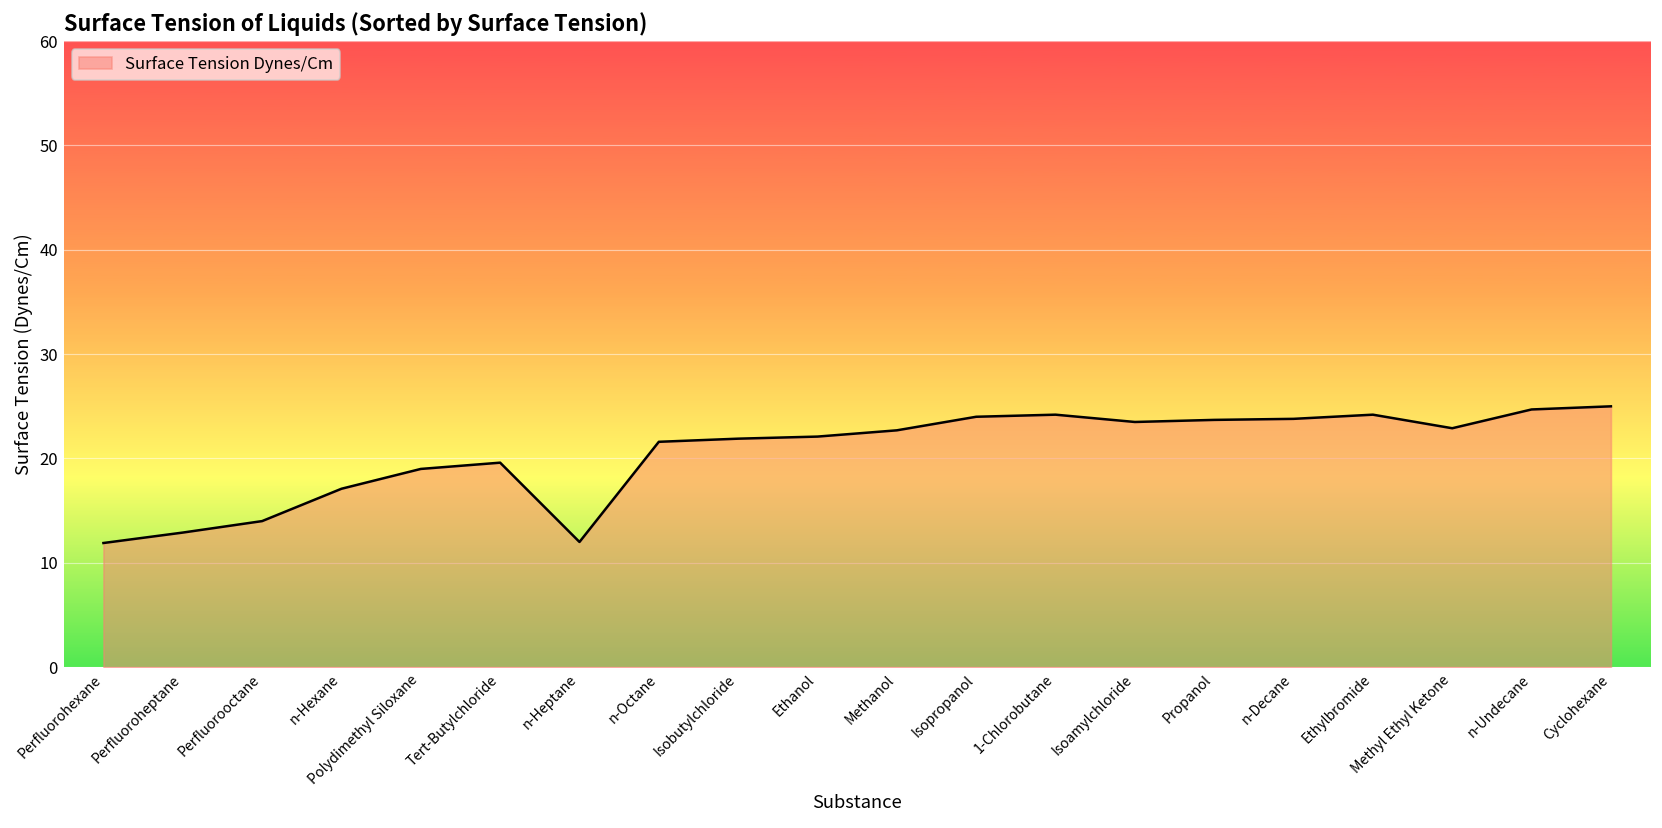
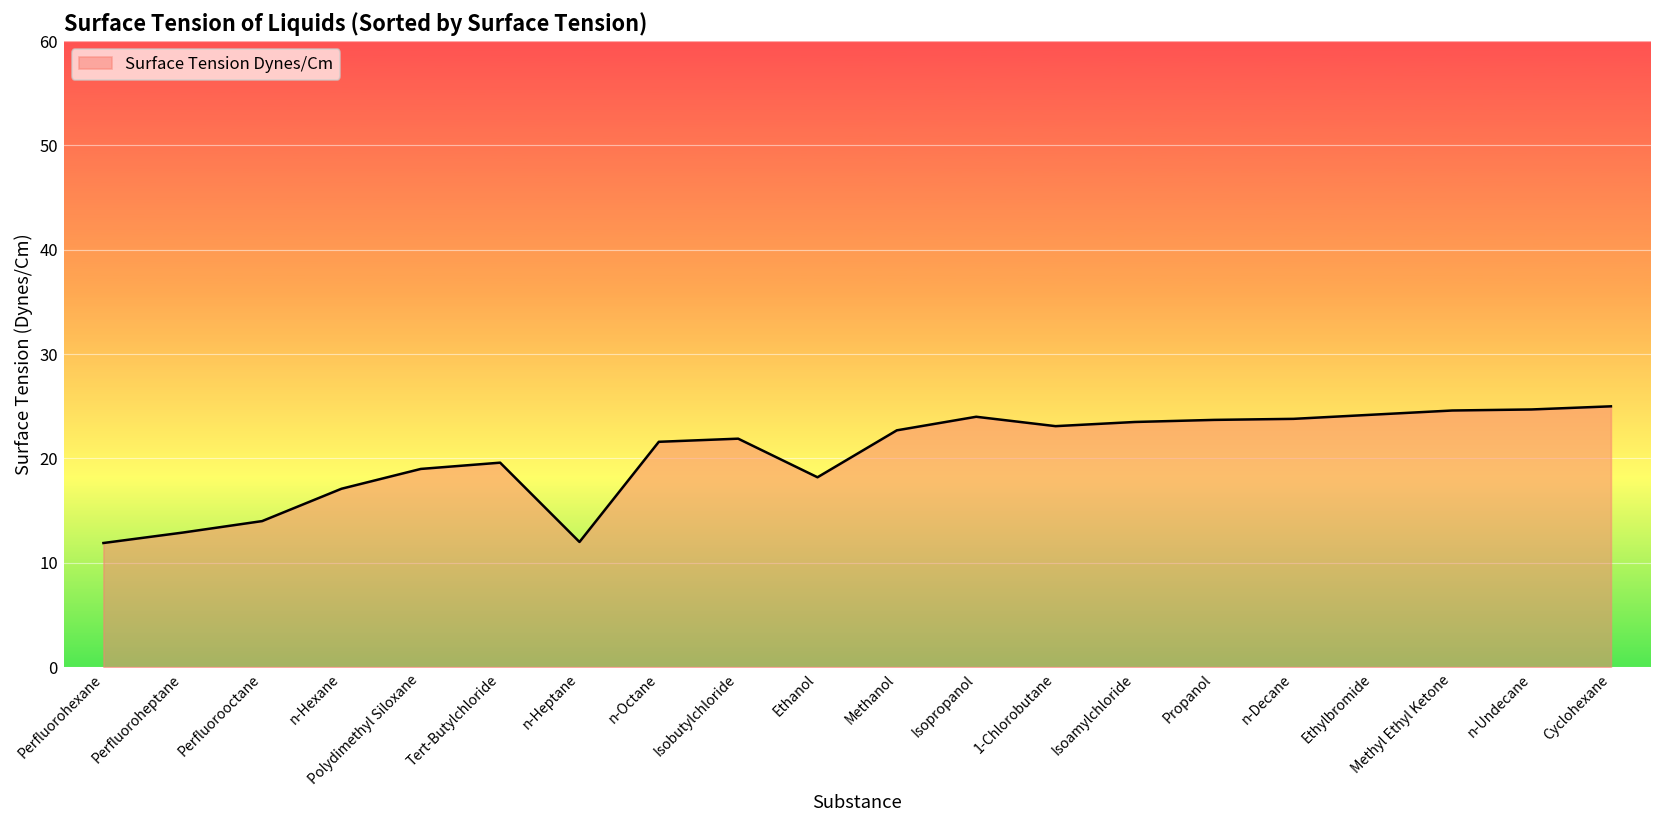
  {
    "Perfluorohexane": 12,
    "Perfluoroheptane": 13,
    "Perfluorooctane": 14,
    "n-Hexane": 17,
    "Polydimethyl Siloxane": 19,
    "Tert-Butylchloride": 20,
    "n-Heptane": 12,
    "n-Octane": 22,
    "Isobutylchloride": 22,
-   "Ethanol": 22,
+   "Ethanol": 18,
    "Methanol": 23,
    "Isopropanol": 24,
-   "1-Chlorobutane": 24,
+   "1-Chlorobutane": 23,
    "Isoamylchloride": 24,
    "Propanol": 24,
    "n-Decane": 24,
    "Ethylbromide": 24,
-   "Methyl Ethyl Ketone": 23,
+   "Methyl Ethyl Ketone": 25,
    "n-Undecane": 25,
    "Cyclohexane": 25
  }
